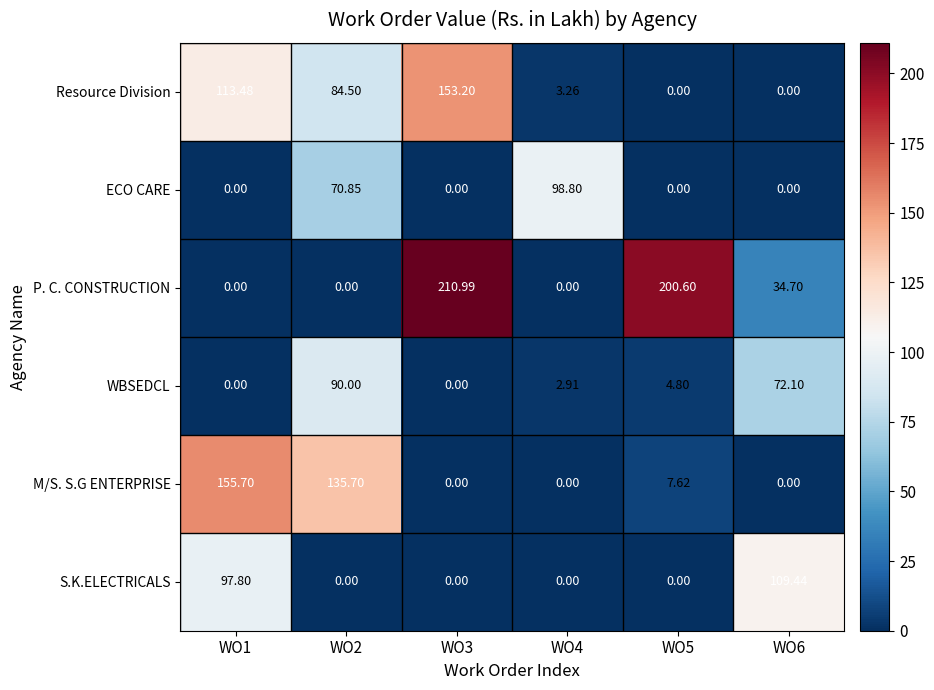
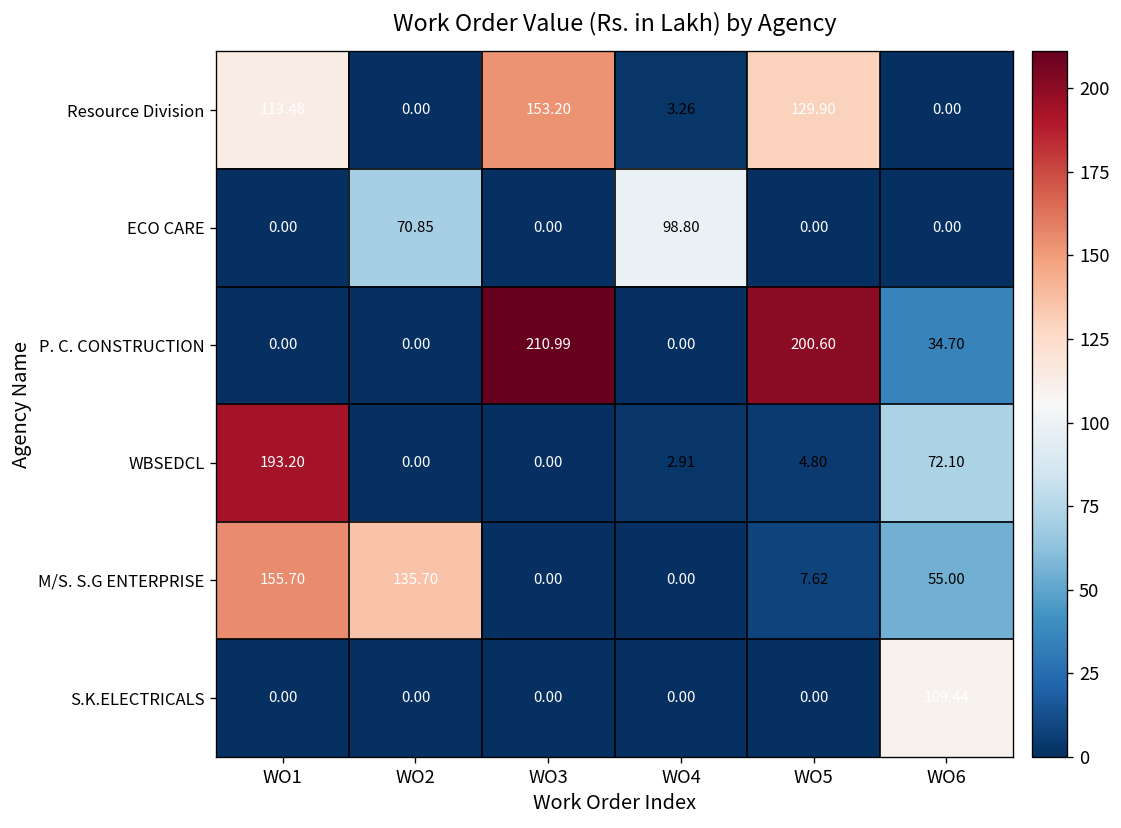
  {
    "Resource Division": {
-     "WO2": 84.50,
+     "WO2": 0.00,
      "WO3": 153.20,
      "WO4": 3.26,
-     "WO5": 0.00,
+     "WO5": 129.90,
      "WO6": 0.00
    },
    "ECO CARE": {
      "WO1": 0.00,
      "WO2": 70.85,
      "WO3": 0.00,
      "WO4": 98.80,
      "WO5": 0.00,
      "WO6": 0.00
    },
    "P. C. CONSTRUCTION": {
      "WO1": 0.00,
      "WO2": 0.00,
      "WO3": 210.99,
      "WO4": 0.00,
      "WO5": 200.60,
      "WO6": 34.70
    },
    "WBSEDCL": {
-     "WO1": 0.00,
-     "WO2": 90.00,
+     "WO1": 193.20,
+     "WO2": 0.00,
      "WO3": 0.00,
      "WO4": 2.91,
      "WO5": 4.80,
      "WO6": 72.10
    },
    "M/S. S.G ENTERPRISE": {
      "WO1": 155.70,
      "WO2": 135.70,
      "WO3": 0.00,
      "WO4": 0.00,
      "WO5": 7.62,
-     "WO6": 0.00
+     "WO6": 55.00
    },
    "S.K.ELECTRICALS": {
-     "WO1": 97.80,
+     "WO1": 0.00,
      "WO2": 0.00,
      "WO3": 0.00,
      "WO4": 0.00,
      "WO5": 0.00
    }
  }
